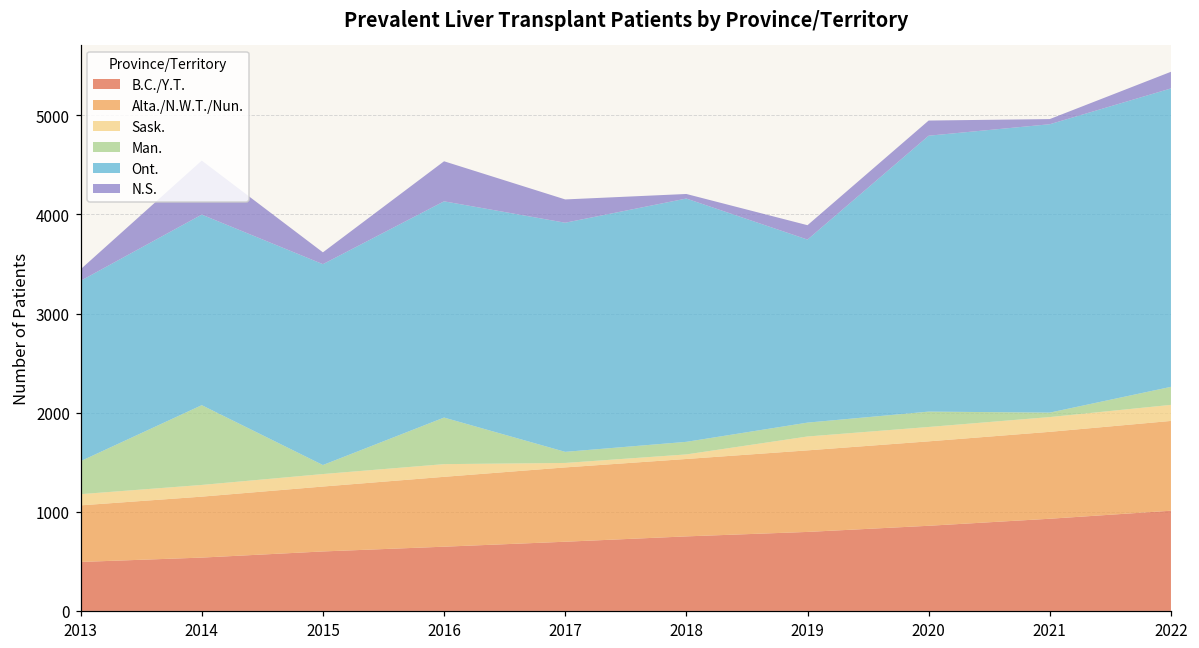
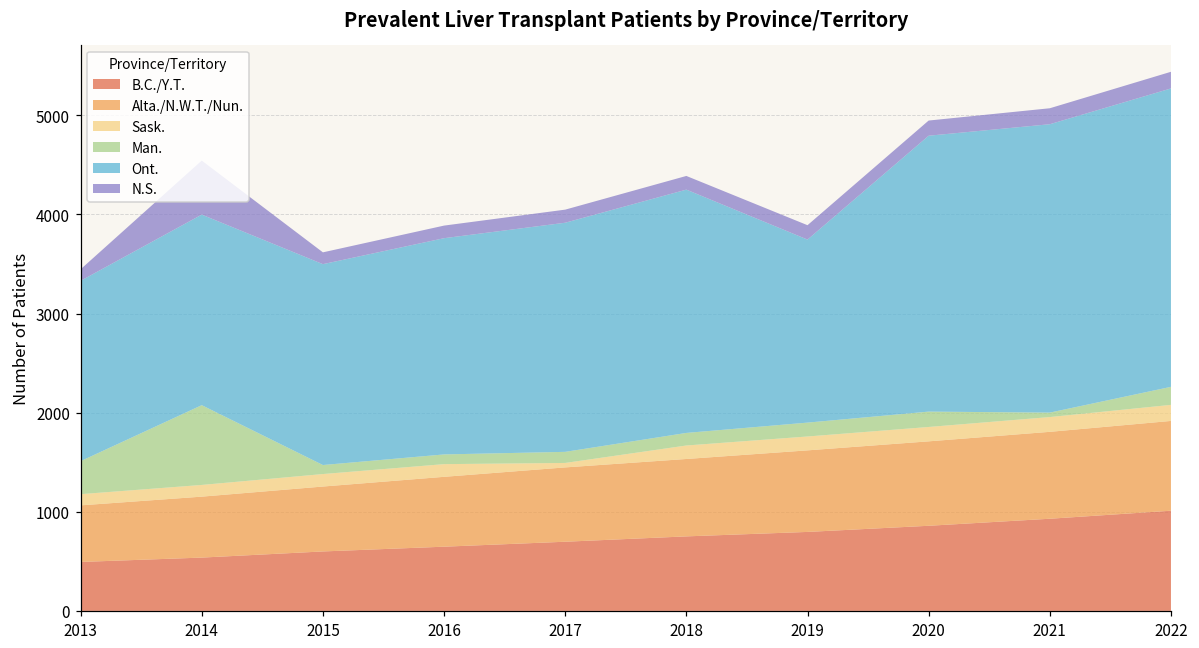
  {
    "Sask.": {
      "2013": 100,
      "2014": 100,
      "2015": 100,
      "2016": 100,
      "2017": 0,
-     "2018": 0,
+     "2018": 100,
      "2019": 100,
      "2020": 100,
      "2021": 100,
      "2022": 200
    },
    "Man.": {
      "2013": 300,
      "2014": 800,
      "2015": 100,
-     "2016": 500,
+     "2016": 100,
      "2017": 100,
      "2018": 100,
      "2019": 100,
      "2020": 200,
      "2021": 0,
      "2022": 200
    },
    "Ont.": {
      "2013": 1800,
      "2014": 1900,
      "2015": 2000,
      "2016": 2200,
      "2017": 2300,
      "2018": 2500,
      "2019": 1800,
      "2020": 2800,
      "2021": 2900,
      "2022": 3000
    },
    "N.S.": {
      "2013": 100,
      "2015": 100,
-     "2016": 400,
-     "2017": 200,
-     "2018": 0,
+     "2016": 100,
+     "2017": 100,
+     "2018": 100,
      "2019": 100,
      "2020": 200,
-     "2021": 100,
+     "2021": 200,
      "2022": 200
    }
  }
